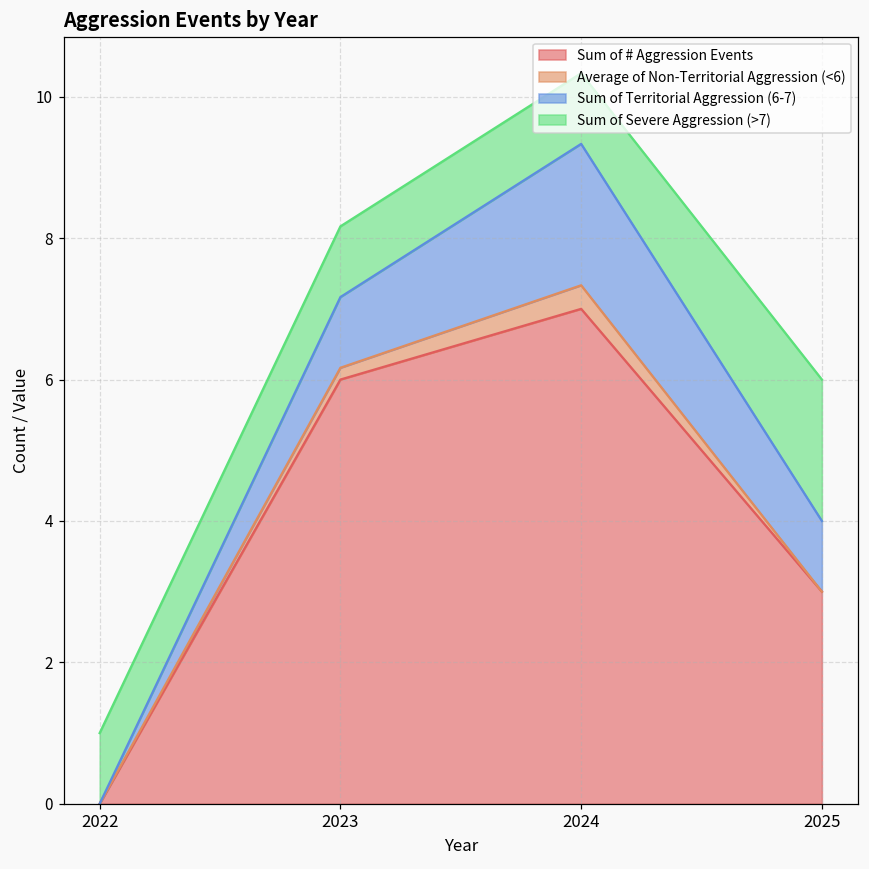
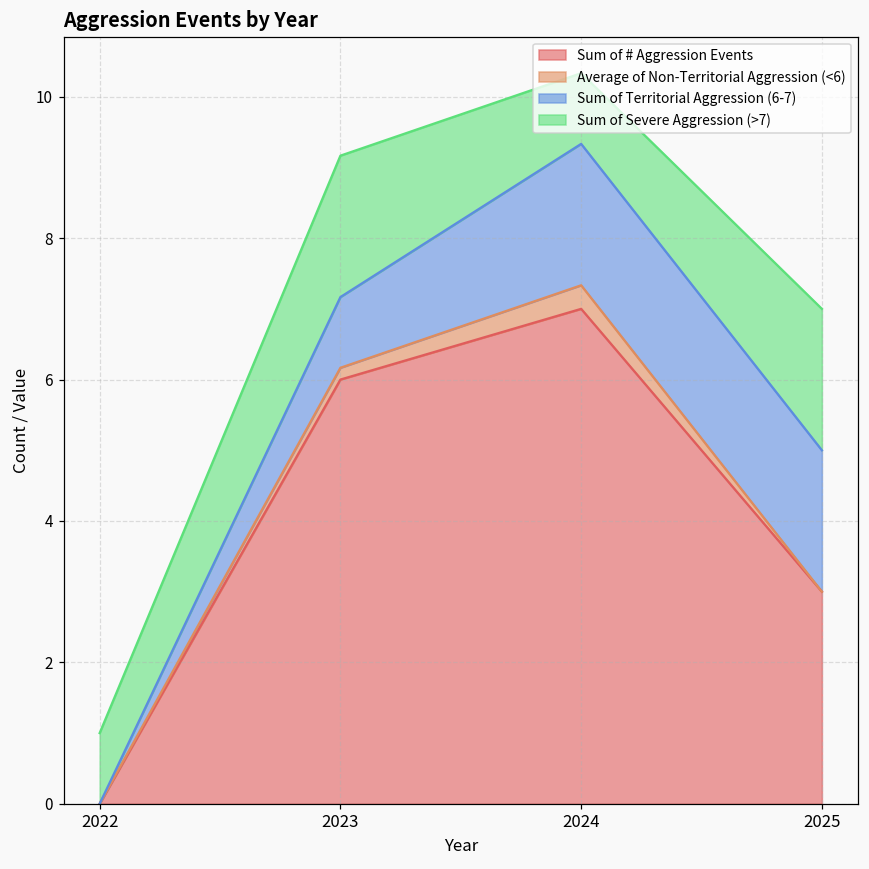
  {
    "Sum of Territorial Aggression (6-7)": {
      "2023": 1,
      "2024": 2,
-     "2025": 1
+     "2025": 2
    },
    "Sum of Severe Aggression (>7)": {
      "2022": 1,
-     "2023": 1,
+     "2023": 2,
      "2025": 2
    }
  }
